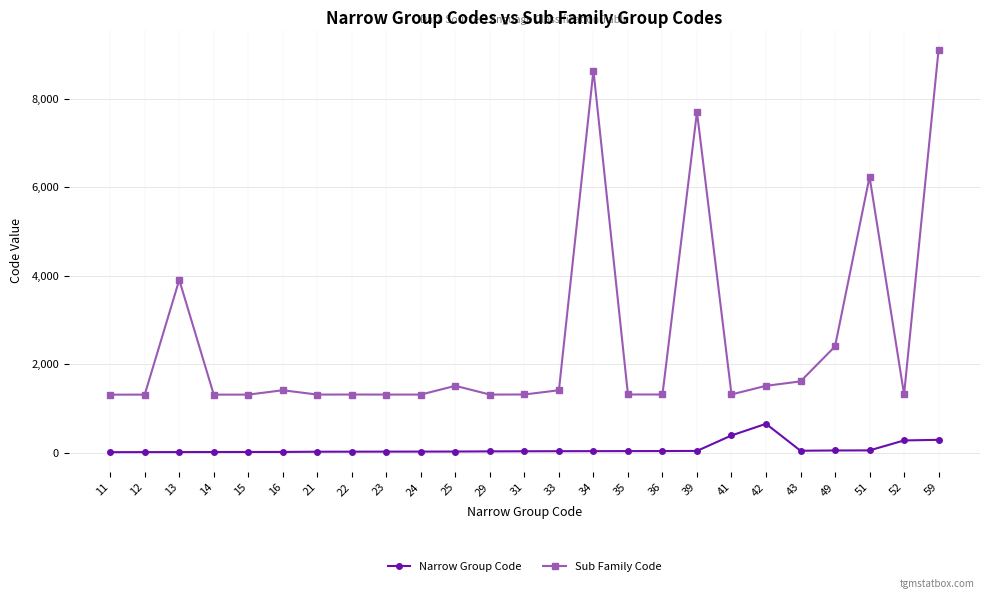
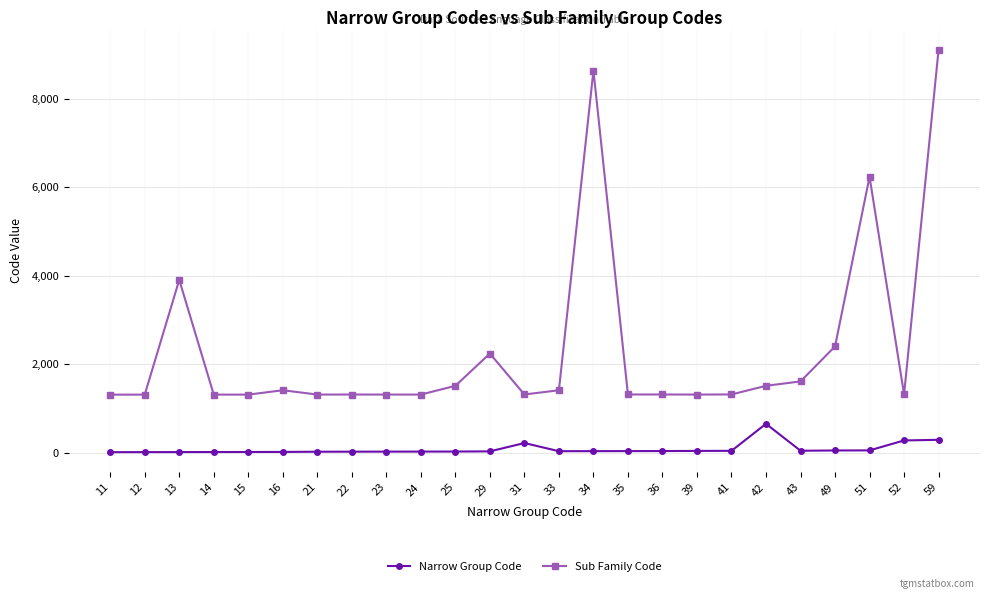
  {
    "Narrow Group Code": {
      "11": "0",
      "12": "0",
      "13": "0",
      "14": "0",
      "15": "0",
      "16": "0",
      "21": "0",
      "22": "0",
      "23": "0",
      "24": "0",
      "25": "0",
      "29": "0",
-     "31": "0",
+     "31": "200",
      "33": "0",
      "34": "0",
      "35": "0",
      "36": "0",
      "39": "0",
-     "41": "400",
+     "41": "0",
      "42": "700",
      "43": "0",
      "49": "0",
      "51": "100",
      "52": "300",
      "59": "300"
    },
    "Sub Family Code": {
      "11": "1,300",
      "12": "1,300",
      "13": "3,900",
      "14": "1,300",
      "15": "1,300",
      "16": "1,400",
      "21": "1,300",
      "22": "1,300",
      "23": "1,300",
      "24": "1,300",
      "25": "1,500",
-     "29": "1,300",
+     "29": "2,200",
      "31": "1,300",
      "33": "1,400",
      "34": "8,600",
      "35": "1,300",
      "36": "1,300",
-     "39": "7,700",
+     "39": "1,300",
      "41": "1,300",
      "42": "1,500",
      "43": "1,600",
      "49": "2,400",
      "51": "6,200",
      "52": "1,300",
      "59": "9,100"
    }
  }
